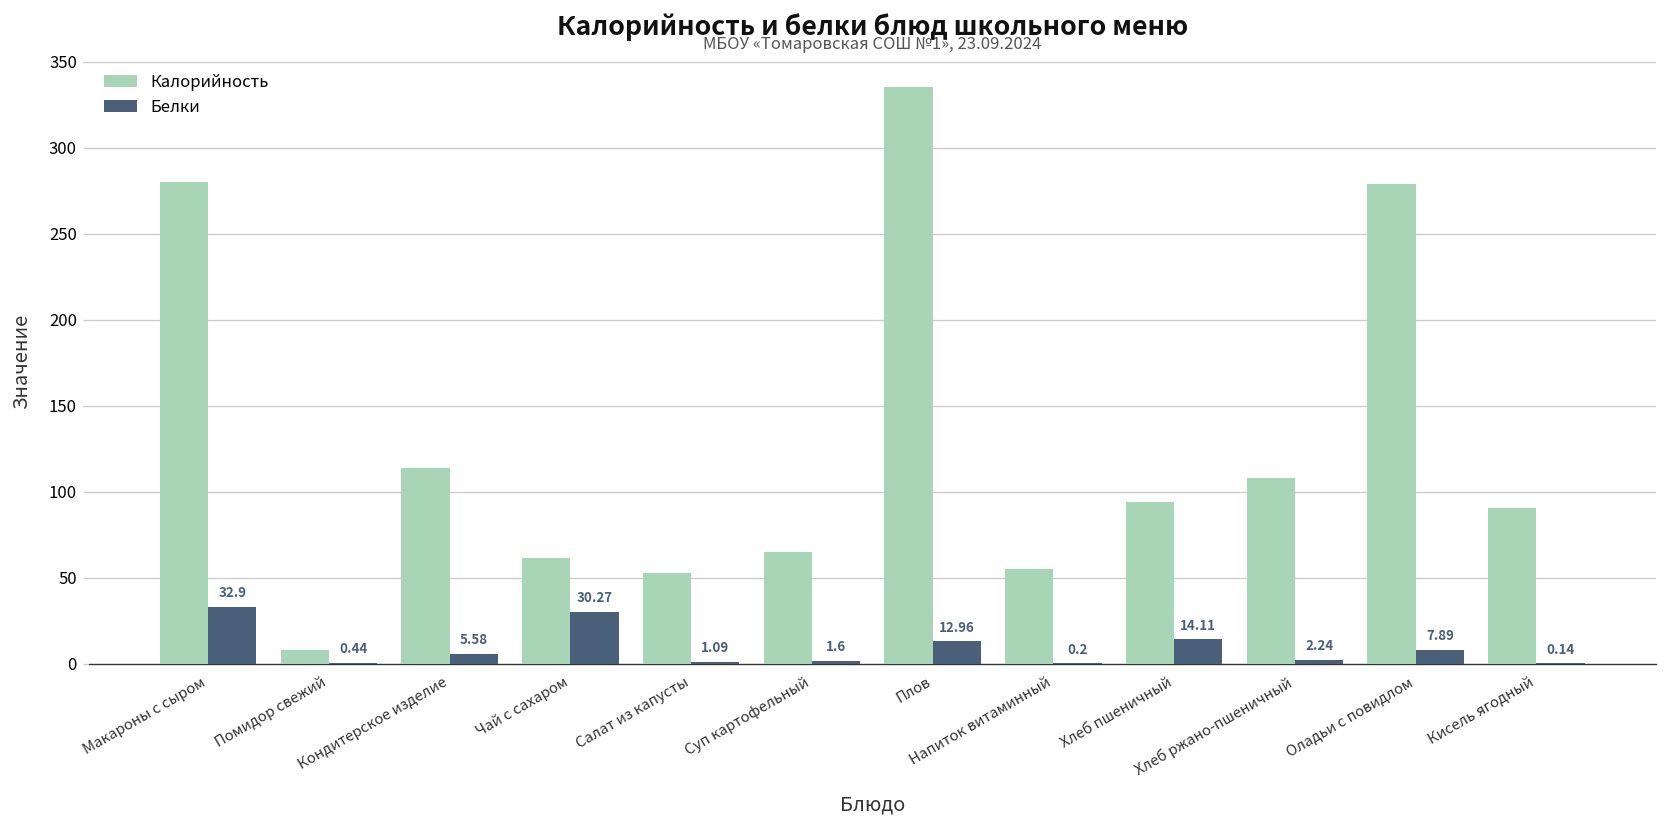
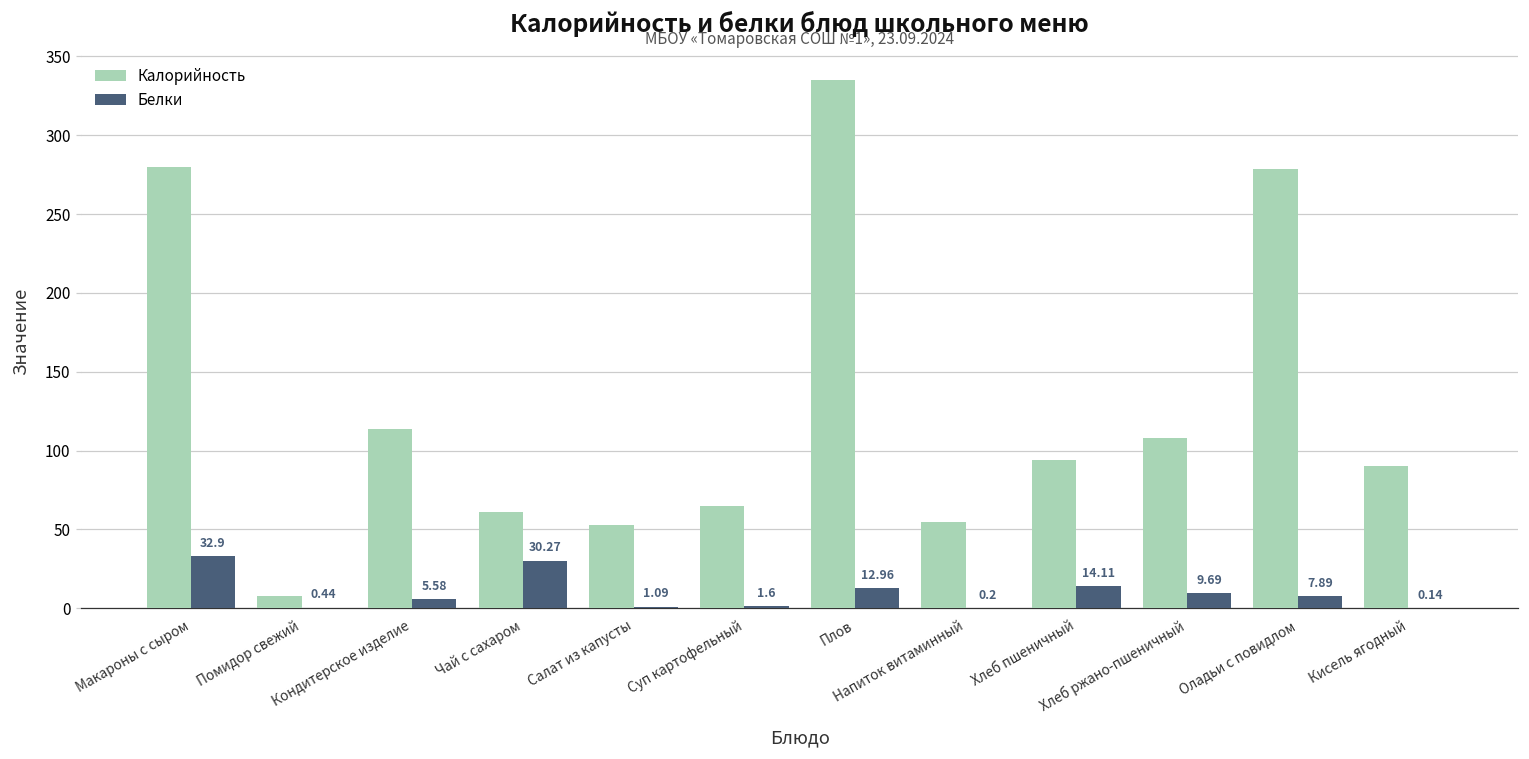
  {
    "Калорийность": {
      "Макароны с сыром": 280,
      "Помидор свежий": 8,
      "Кондитерское изделие": 114,
      "Чай с сахаром": 61,
      "Салат из капусты": 53,
      "Суп картофельный": 65,
      "Плов": 335,
      "Напиток витаминный": 55,
      "Хлеб пшеничный": 94,
      "Хлеб ржано-пшеничный": 108,
      "Оладьи с повидлом": 279,
      "Кисель ягодный": 91
    },
    "Белки": {
      "Макароны с сыром": 32.9,
      "Помидор свежий": 0.44,
      "Кондитерское изделие": 5.58,
      "Чай с сахаром": 30.27,
      "Салат из капусты": 1.09,
      "Суп картофельный": 1.6,
      "Плов": 12.96,
      "Напиток витаминный": 0.2,
      "Хлеб пшеничный": 14.11,
-     "Хлеб ржано-пшеничный": 2.24,
+     "Хлеб ржано-пшеничный": 9.69,
      "Оладьи с повидлом": 7.89,
      "Кисель ягодный": 0.14
    }
  }
